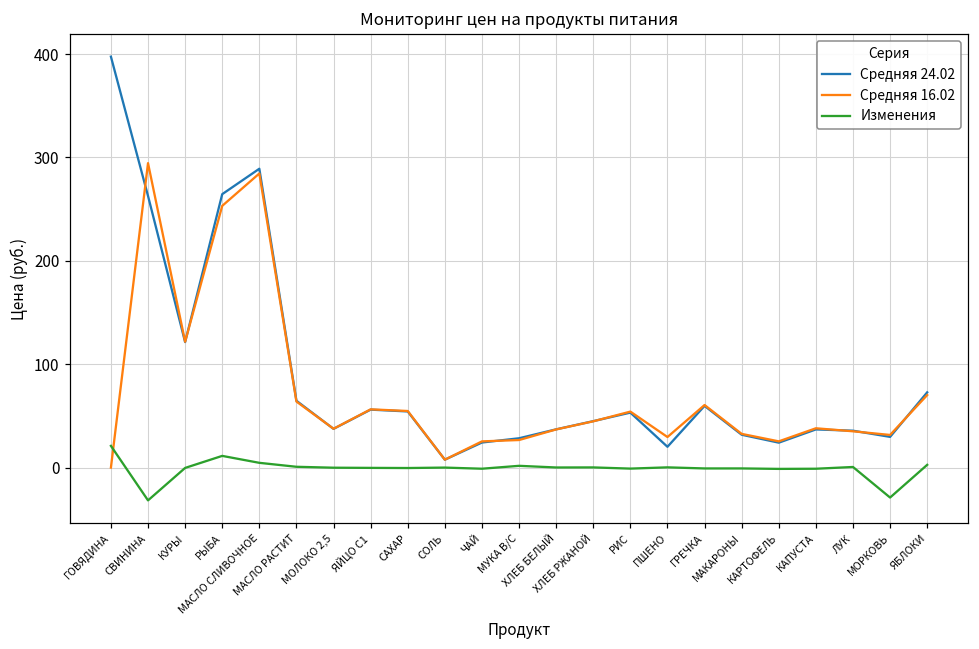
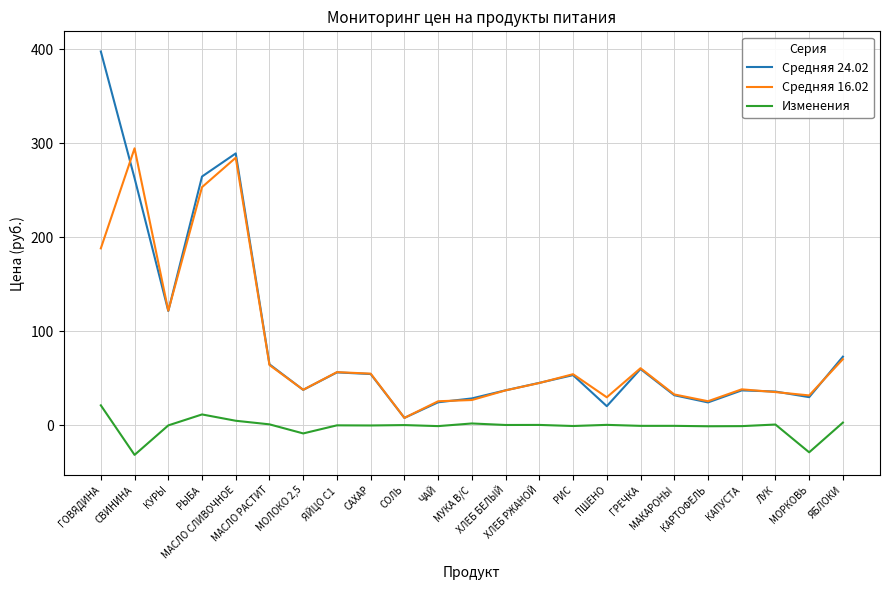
  {
    "Средняя 24.02": {
      "ГОВЯДИНА": 400,
      "СВИНИНА": 260,
      "РЫБА": 260,
      "МАСЛО СЛИВОЧНОЕ": 290,
      "ПШЕНО": 20
    },
    "Средняя 16.02": {
-     "ГОВЯДИНА": 0,
+     "ГОВЯДИНА": 190,
      "СВИНИНА": 290,
      "РЫБА": 250,
      "МАСЛО СЛИВОЧНОЕ": 280,
      "ПШЕНО": 30
    },
    "Изменения": {
      "ГОВЯДИНА": 20,
      "СВИНИНА": -30,
      "КУРЫ": 0,
      "РЫБА": 10,
      "МАСЛО СЛИВОЧНОЕ": 0,
      "МАСЛО РАСТИТ": 0,
-     "МОЛОКО 2,5": 0,
+     "МОЛОКО 2,5": -10,
      "ЯЙЦО С1": 0,
      "САХАР": 0,
      "СОЛЬ": 0,
      "ЧАЙ": 0,
      "МУКА В/С": 0,
      "ХЛЕБ БЕЛЫЙ": 0,
      "ХЛЕБ РЖАНОЙ": 0,
      "РИС": 0,
      "ПШЕНО": 0,
      "ГРЕЧКА": 0,
      "МАКАРОНЫ": 0,
      "КАРТОФЕЛЬ": 0,
      "КАПУСТА": 0,
      "ЛУК": 0,
      "МОРКОВЬ": -30,
      "ЯБЛОКИ": 0
    }
  }
